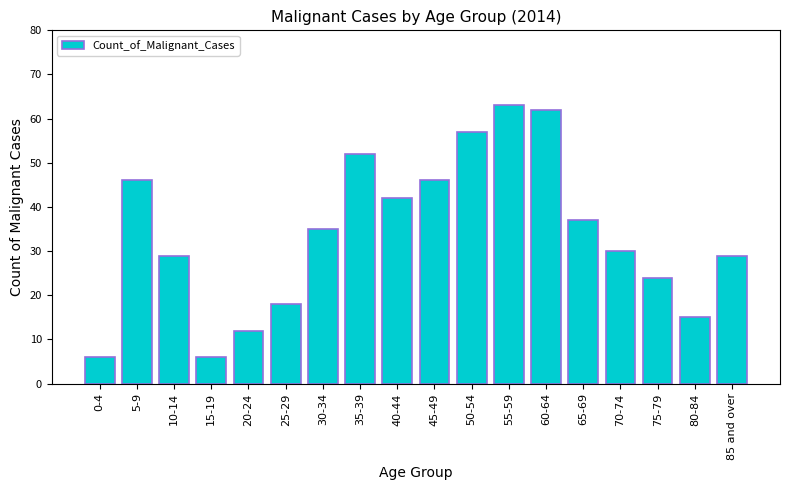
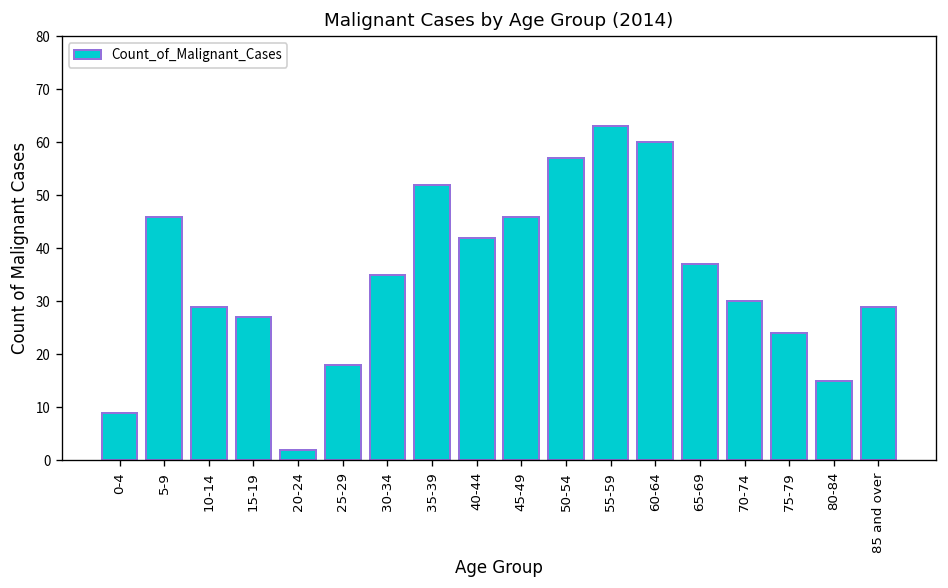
  {
-   "0-4": 6,
+   "0-4": 9,
    "5-9": 46,
    "10-14": 29,
-   "15-19": 6,
-   "20-24": 12,
+   "15-19": 27,
+   "20-24": 2,
    "25-29": 18,
    "30-34": 35,
    "35-39": 52,
    "40-44": 42,
    "45-49": 46,
    "50-54": 57,
    "55-59": 63,
-   "60-64": 62,
+   "60-64": 60,
    "65-69": 37,
    "70-74": 30,
    "75-79": 24,
    "80-84": 15,
    "85 and over": 29
  }
